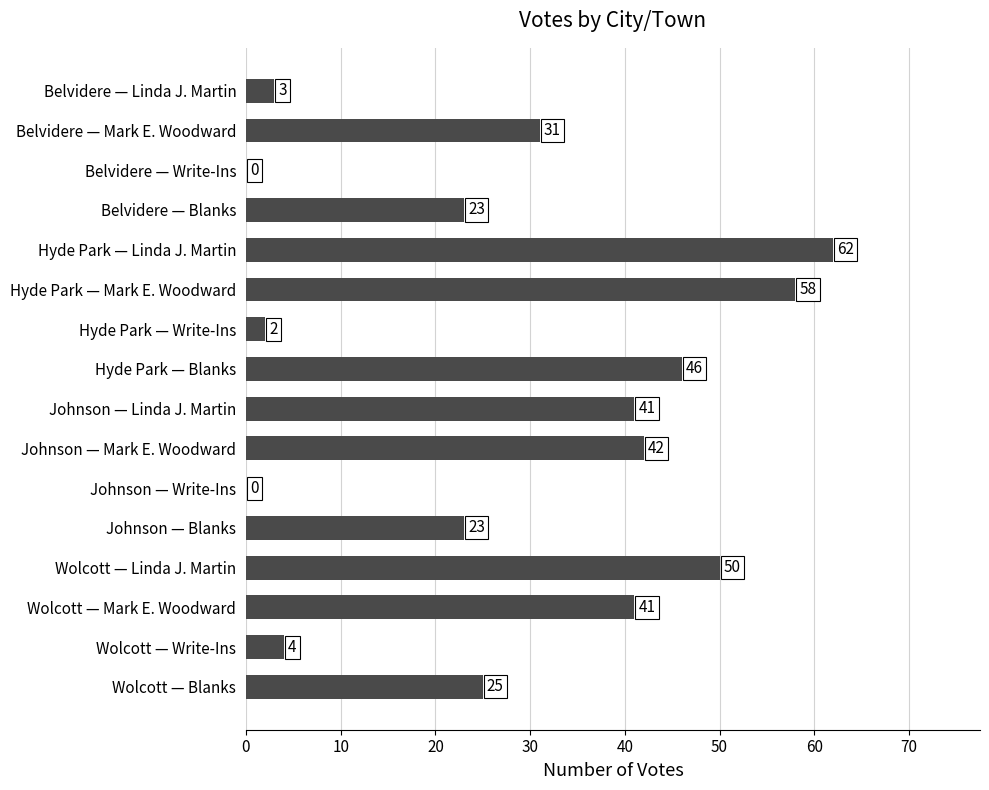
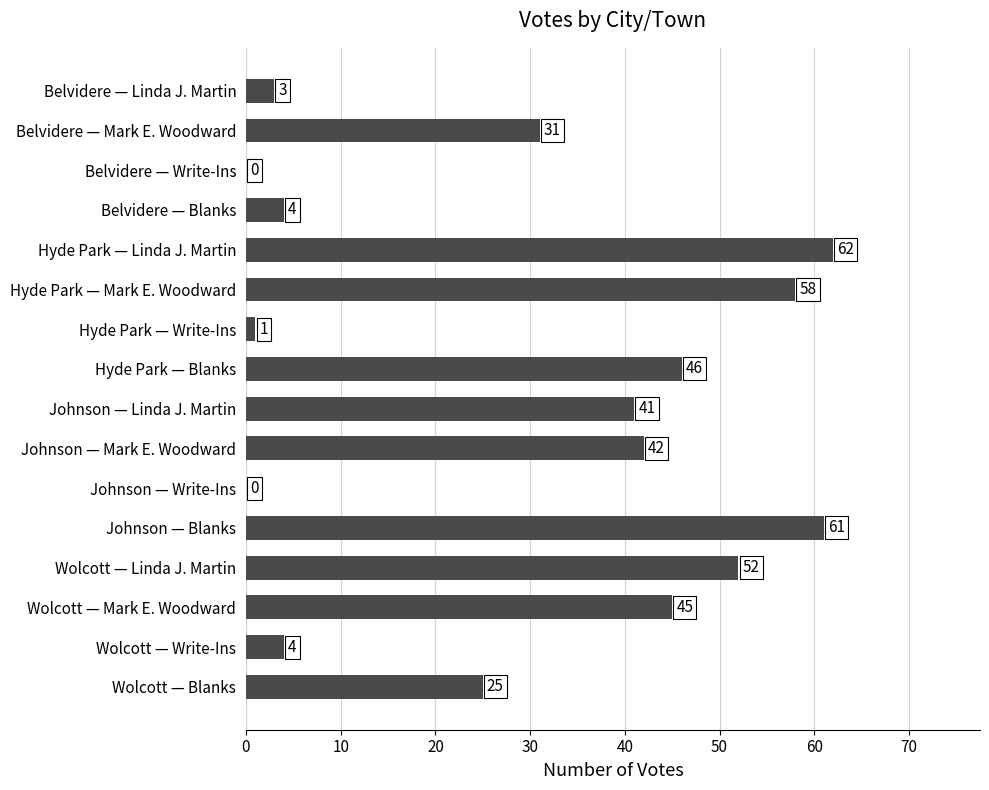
  {
-   "Belvidere — Blanks": 23,
-   "Hyde Park — Write-Ins": 2,
-   "Johnson — Blanks": 23,
-   "Wolcott — Linda J. Martin": 50,
-   "Wolcott — Mark E. Woodward": 41
+   "Belvidere — Blanks": 4,
+   "Hyde Park — Write-Ins": 1,
+   "Johnson — Blanks": 61,
+   "Wolcott — Linda J. Martin": 52,
+   "Wolcott — Mark E. Woodward": 45
  }
